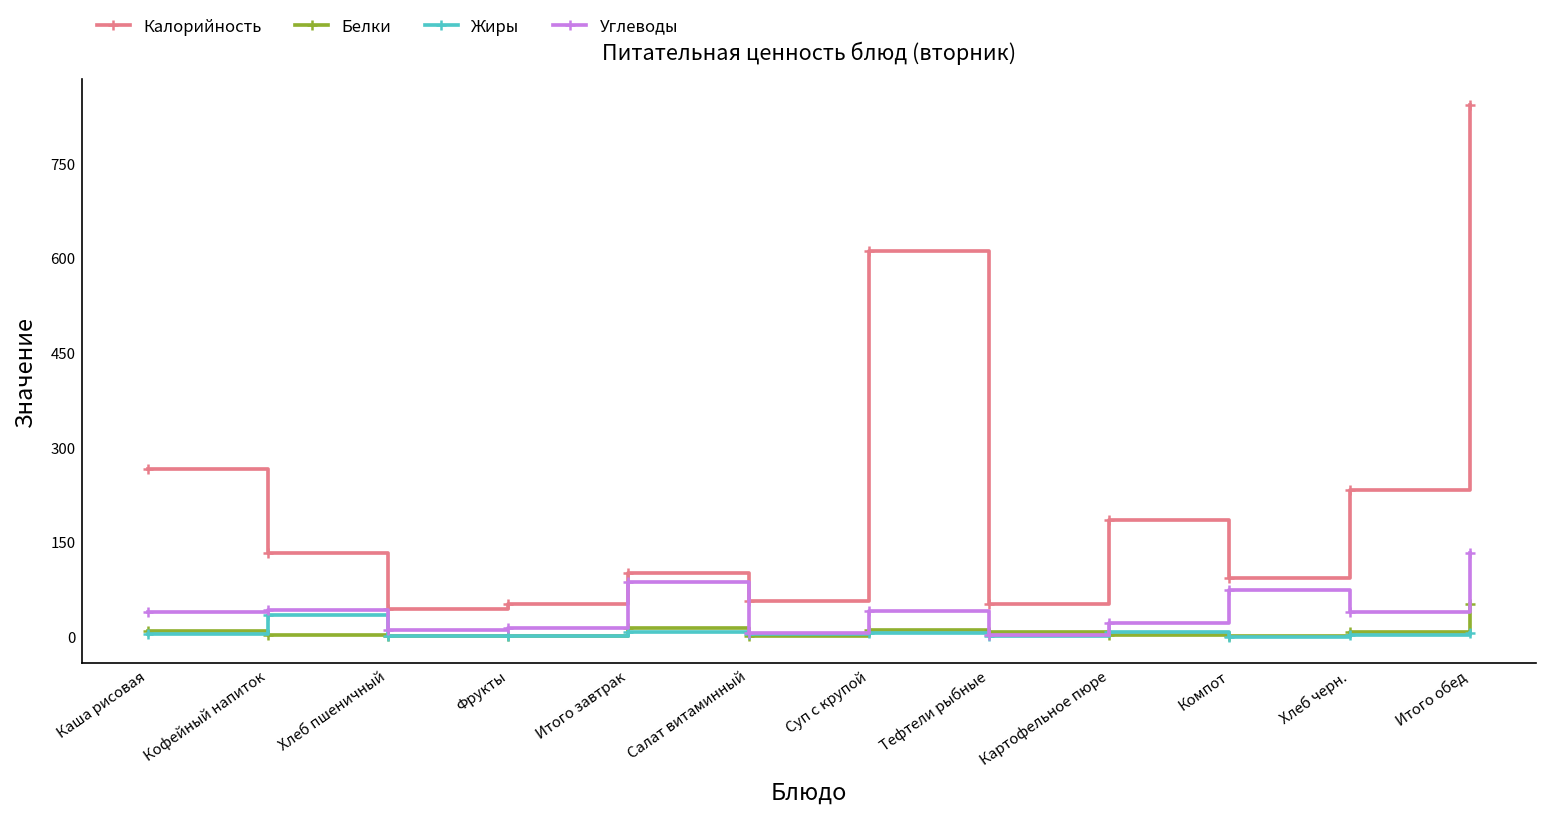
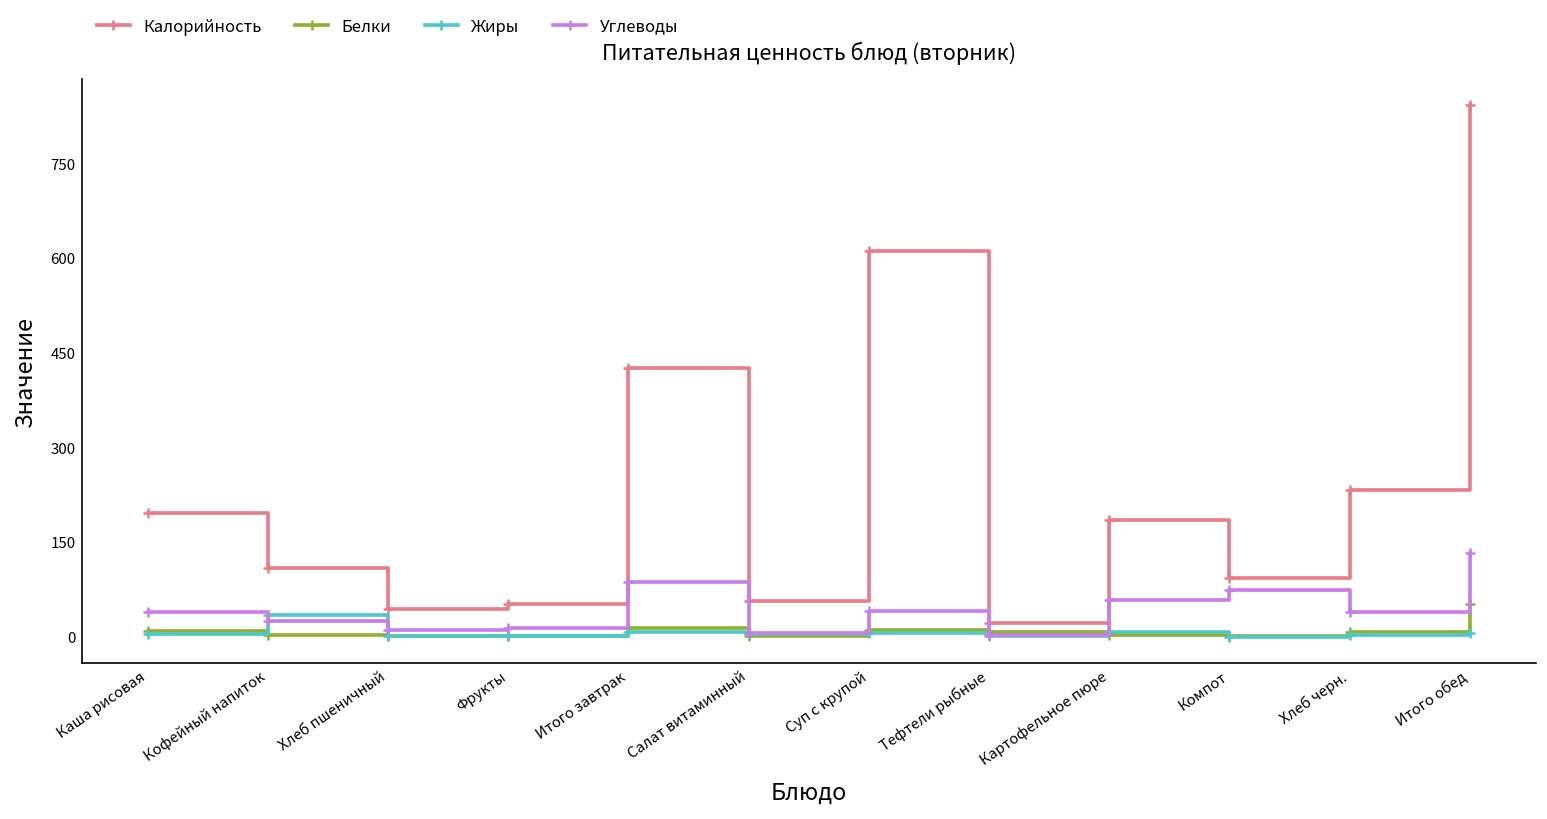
  {
    "Калорийность": {
-     "Каша рисовая": 270,
-     "Кофейный напиток": 130,
+     "Каша рисовая": 200,
+     "Кофейный напиток": 110,
      "Хлеб пшеничный": 40,
      "Фрукты": 50,
-     "Итого завтрак": 100,
+     "Итого завтрак": 430,
      "Салат витаминный": 60,
      "Суп с крупой": 610,
-     "Тефтели рыбные": 50,
+     "Тефтели рыбные": 20,
      "Картофельное пюре": 180,
      "Компот": 90,
      "Хлеб черн.": 230,
      "Итого обед": 840
    },
    "Белки": {
      "Кофейный напиток": 0,
      "Итого завтрак": 10,
      "Итого обед": 50
    },
    "Жиры": {
      "Кофейный напиток": 30,
      "Итого завтрак": 10,
      "Итого обед": 10
    },
    "Углеводы": {
      "Каша рисовая": 40,
-     "Кофейный напиток": 40,
+     "Кофейный напиток": 20,
      "Хлеб пшеничный": 10,
      "Фрукты": 10,
      "Итого завтрак": 90,
      "Суп с крупой": 40,
-     "Картофельное пюре": 20,
+     "Картофельное пюре": 60,
      "Компот": 70,
      "Хлеб черн.": 40,
      "Итого обед": 130
    }
  }
